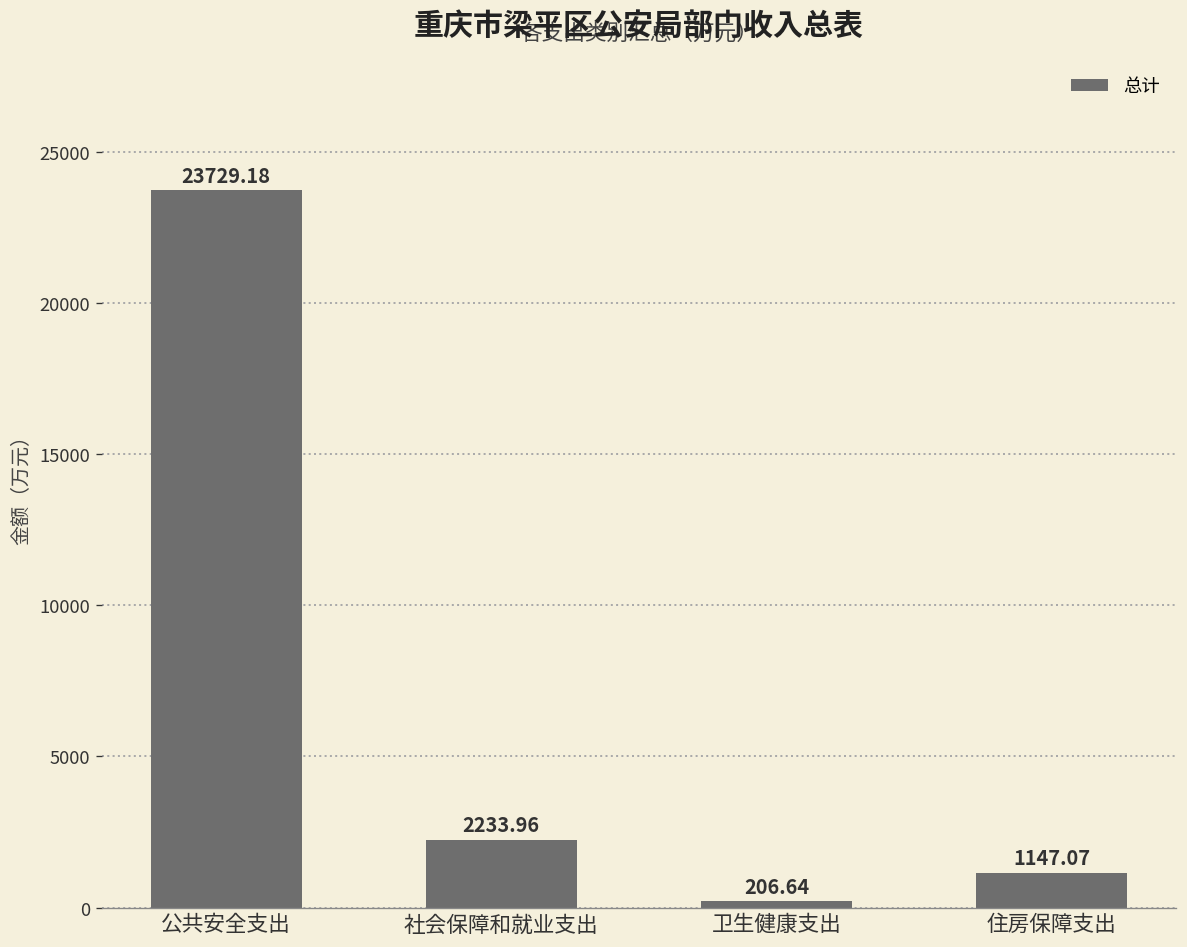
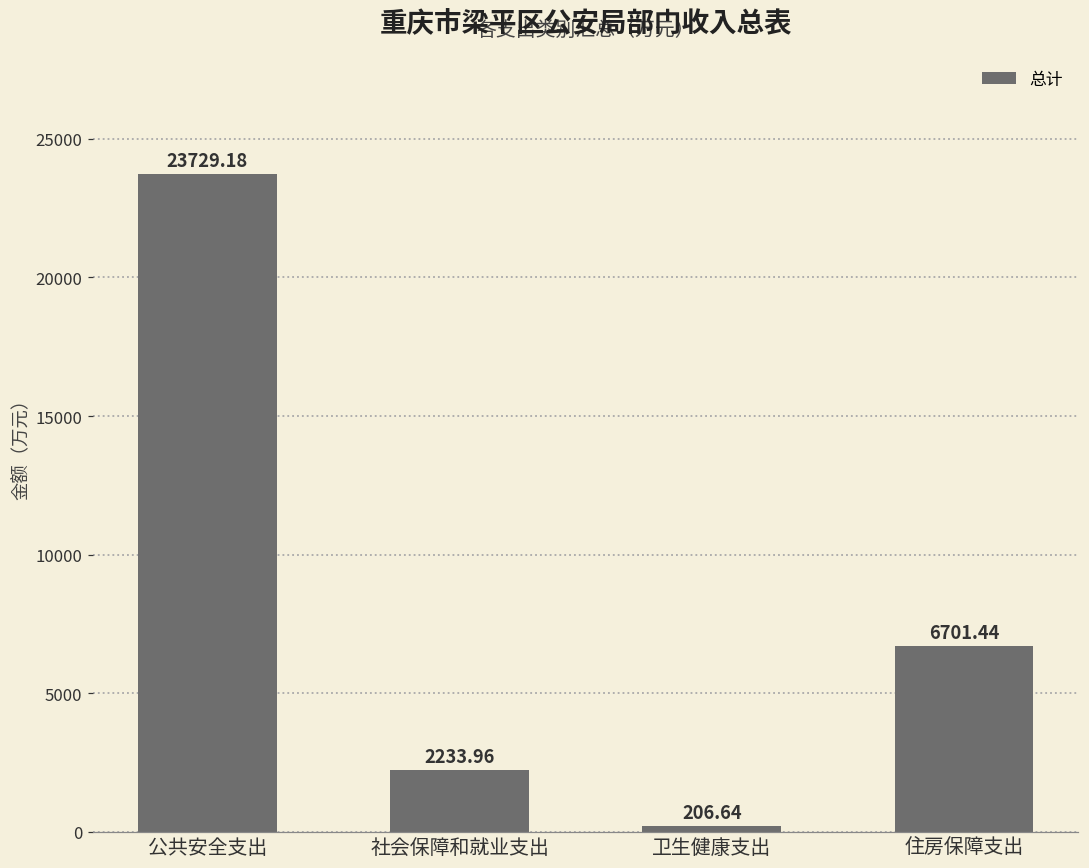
  {
    "公共安全支出": 23729.18,
    "社会保障和就业支出": 2233.96,
    "卫生健康支出": 206.64,
-   "住房保障支出": 1147.07
+   "住房保障支出": 6701.44
  }
